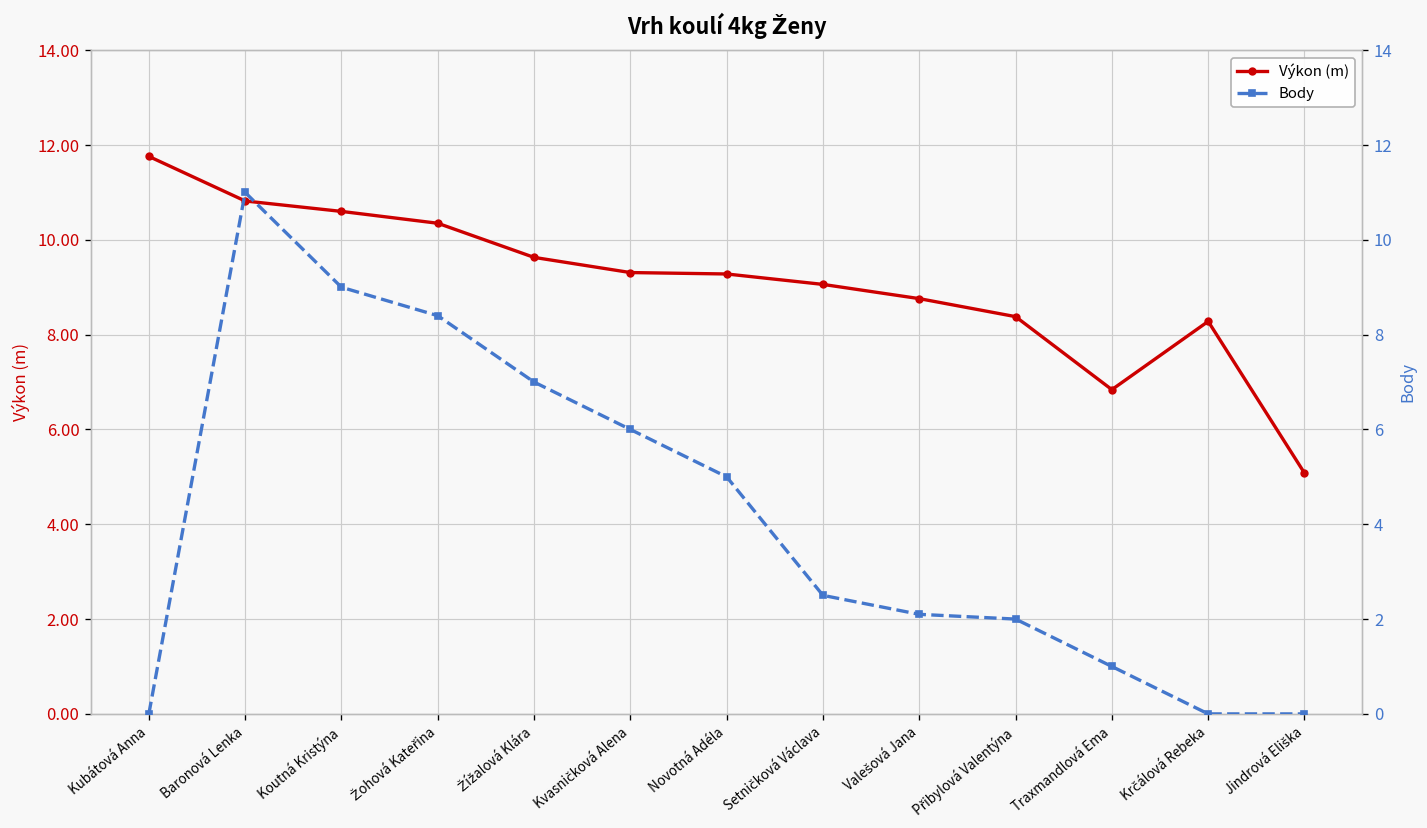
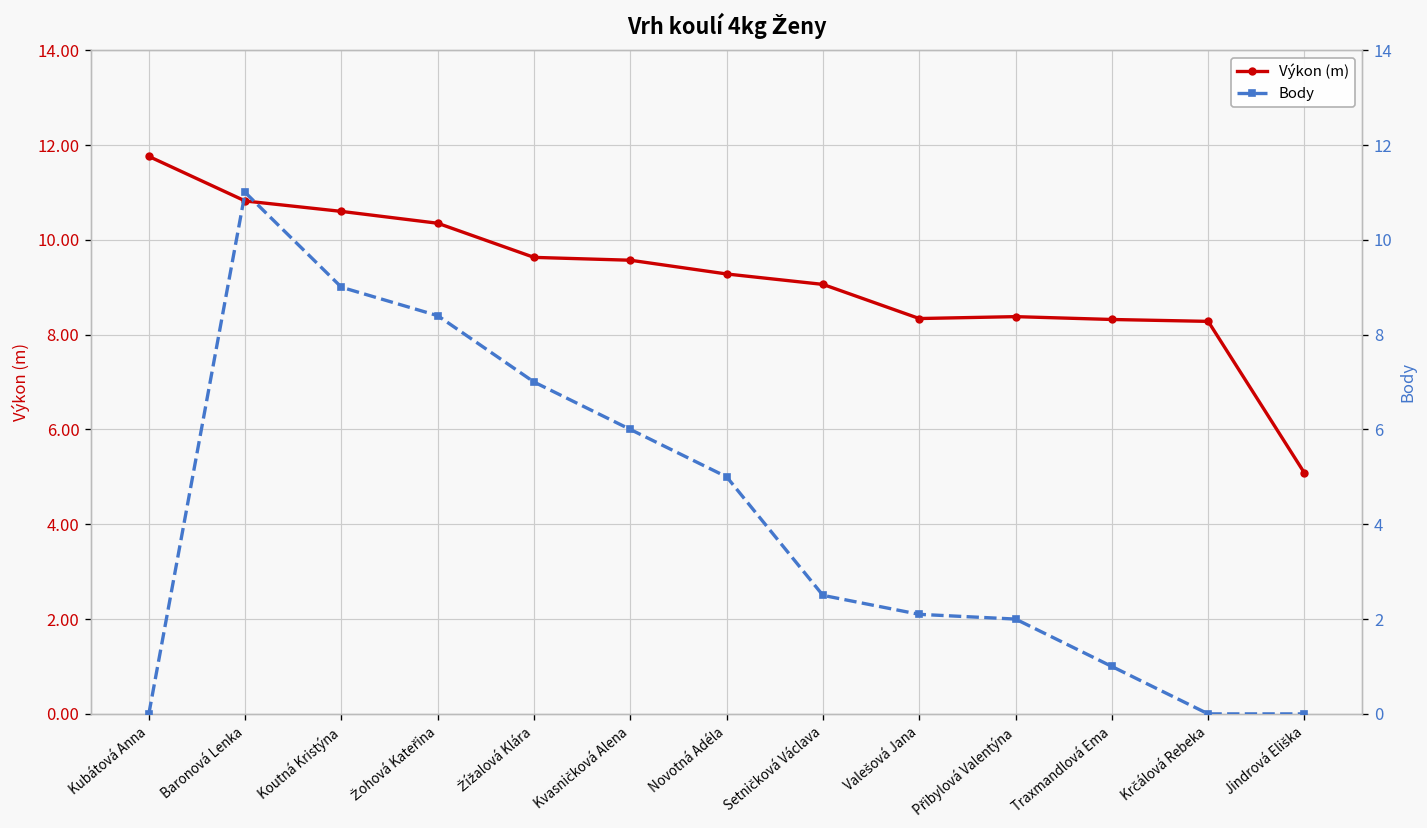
  {
    "Výkon (m)": {
      "Kubátová Anna": 11.8,
      "Baronová Lenka": 10.8,
      "Koutná Kristýna": 10.6,
      "Žohová Kateřina": 10.4,
      "Žížalová Klára": 9.6,
-     "Kvasničková Alena": 9.3,
+     "Kvasničková Alena": 9.6,
      "Novotná Adéla": 9.3,
      "Setničková Václava": 9.1,
-     "Valešová Jana": 8.8,
+     "Valešová Jana": 8.3,
      "Přibylová Valentýna": 8.4,
-     "Traxmandlová Ema": 6.8,
+     "Traxmandlová Ema": 8.3,
      "Krčálová Rebeka": 8.3,
      "Jindrová Eliška": 5.1
    },
    "Body": {
      "Kubátová Anna": 0.0,
      "Baronová Lenka": 11.0,
      "Koutná Kristýna": 9.0,
      "Žohová Kateřina": 8.4,
      "Žížalová Klára": 7.0,
      "Kvasničková Alena": 6.0,
      "Novotná Adéla": 5.0,
      "Setničková Václava": 2.5,
      "Valešová Jana": 2.1,
      "Přibylová Valentýna": 2.0,
      "Traxmandlová Ema": 1.0,
      "Krčálová Rebeka": 0.0,
      "Jindrová Eliška": 0.0
    }
  }
